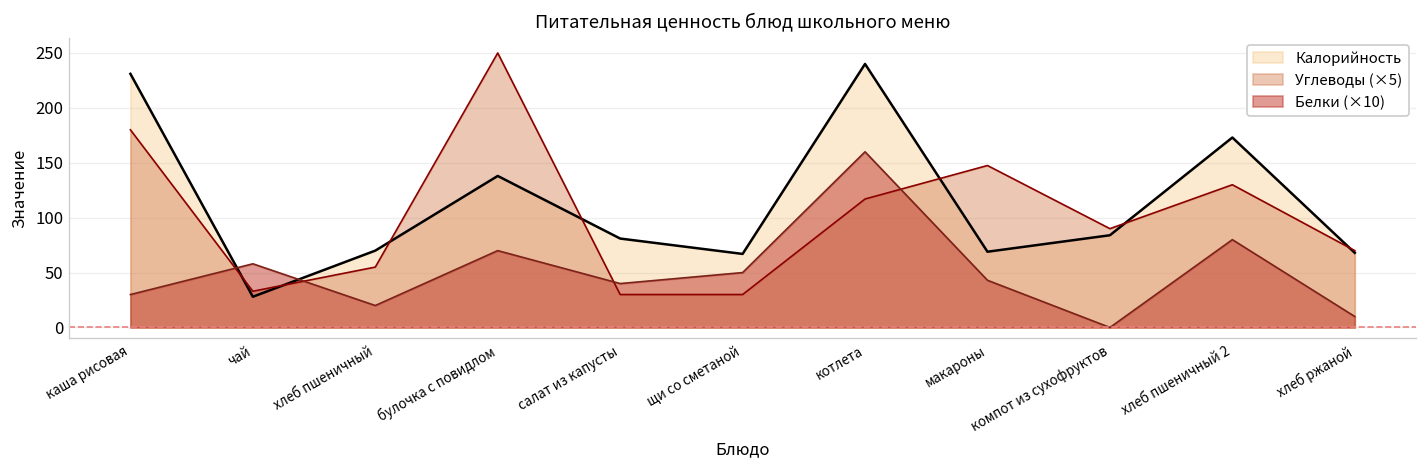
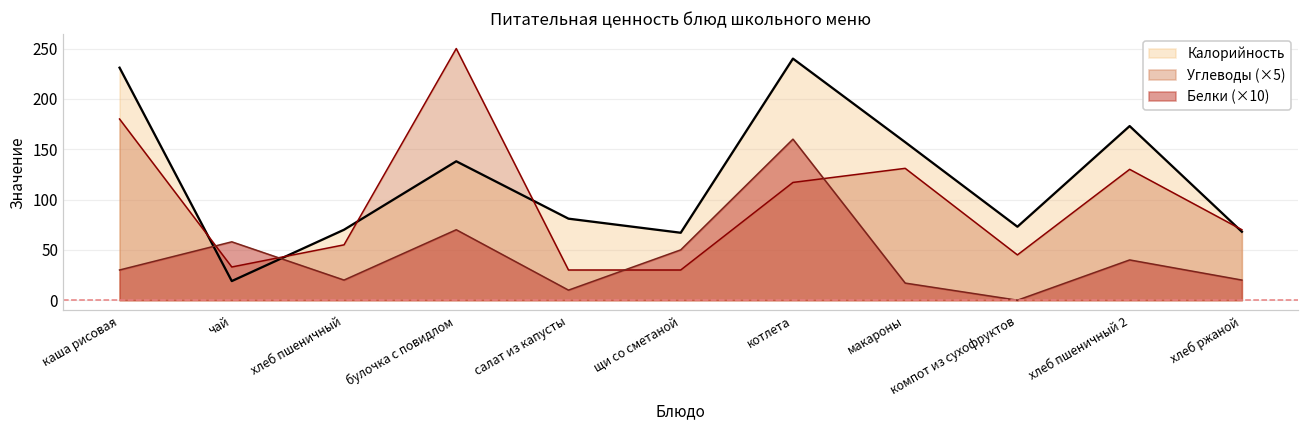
  {
    "Калорийность": {
      "каша рисовая": 230,
-     "чай": 30,
+     "чай": 20,
      "хлеб пшеничный": 70,
      "булочка с повидлом": 140,
      "салат из капусты": 80,
      "щи со сметаной": 70,
      "котлета": 240,
-     "макароны": 70,
-     "компот из сухофруктов": 80,
+     "макароны": 160,
+     "компот из сухофруктов": 70,
      "хлеб пшеничный 2": 170
    },
    "Углеводы (×5)": {
      "каша рисовая": 180,
      "чай": 30,
      "хлеб пшеничный": 60,
      "булочка с повидлом": 250,
      "салат из капусты": 30,
      "щи со сметаной": 30,
      "котлета": 120,
-     "макароны": 150,
-     "компот из сухофруктов": 90,
+     "макароны": 130,
+     "компот из сухофруктов": 50,
      "хлеб пшеничный 2": 130
    },
    "Белки (×10)": {
      "каша рисовая": 30,
      "чай": 60,
      "хлеб пшеничный": 20,
      "булочка с повидлом": 70,
-     "салат из капусты": 40,
+     "салат из капусты": 10,
      "щи со сметаной": 50,
      "котлета": 160,
-     "макароны": 40,
+     "макароны": 20,
      "компот из сухофруктов": 0,
-     "хлеб пшеничный 2": 80,
-     "хлеб ржаной": 10
+     "хлеб пшеничный 2": 40,
+     "хлеб ржаной": 20
    }
  }
